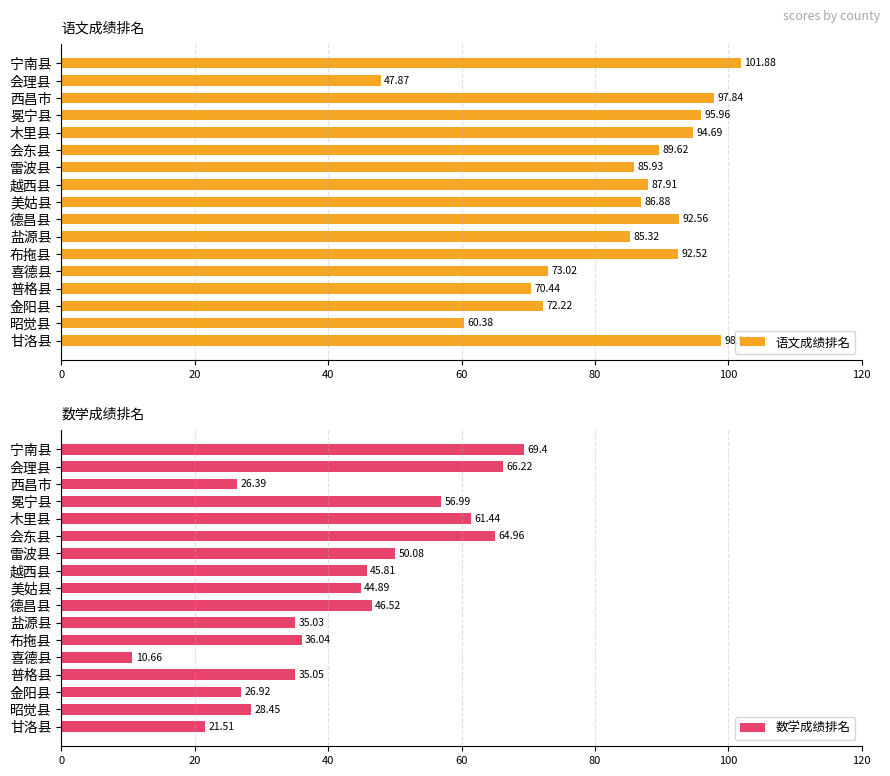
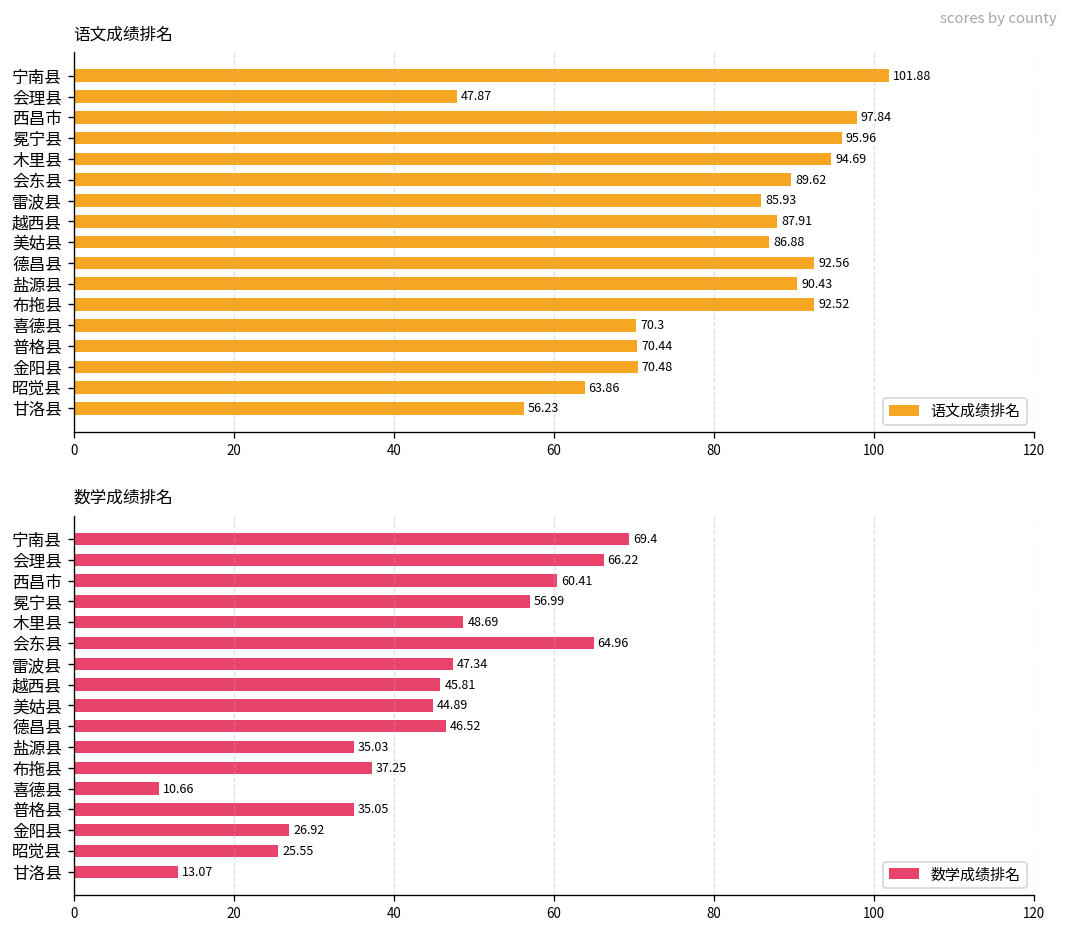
  {
    "语文成绩排名": {
      "宁南县": 101.88,
      "会理县": 47.87,
      "西昌市": 97.84,
      "冕宁县": 95.96,
      "木里县": 94.69,
      "会东县": 89.62,
      "雷波县": 85.93,
      "越西县": 87.91,
      "美姑县": 86.88,
      "德昌县": 92.56,
-     "盐源县": 85.32,
+     "盐源县": 90.43,
      "布拖县": 92.52,
-     "喜德县": 73.02,
+     "喜德县": 70.3,
      "普格县": 70.44,
-     "金阳县": 72.22,
-     "昭觉县": 60.38,
-     "甘洛县": 99
+     "金阳县": 70.48,
+     "昭觉县": 63.86,
+     "甘洛县": 56
    },
    "数学成绩排名": {
      "宁南县": 69.4,
      "会理县": 66.22,
-     "西昌市": 26.39,
+     "西昌市": 60.41,
      "冕宁县": 56.99,
-     "木里县": 61.44,
+     "木里县": 48.69,
      "会东县": 64.96,
-     "雷波县": 50.08,
+     "雷波县": 47.34,
      "越西县": 45.81,
      "美姑县": 44.89,
      "德昌县": 46.52,
      "盐源县": 35.03,
-     "布拖县": 36.04,
+     "布拖县": 37.25,
      "喜德县": 10.66,
      "普格县": 35.05,
      "金阳县": 26.92,
-     "昭觉县": 28.45,
-     "甘洛县": 21.51
+     "昭觉县": 25.55,
+     "甘洛县": 13.07
    }
  }
